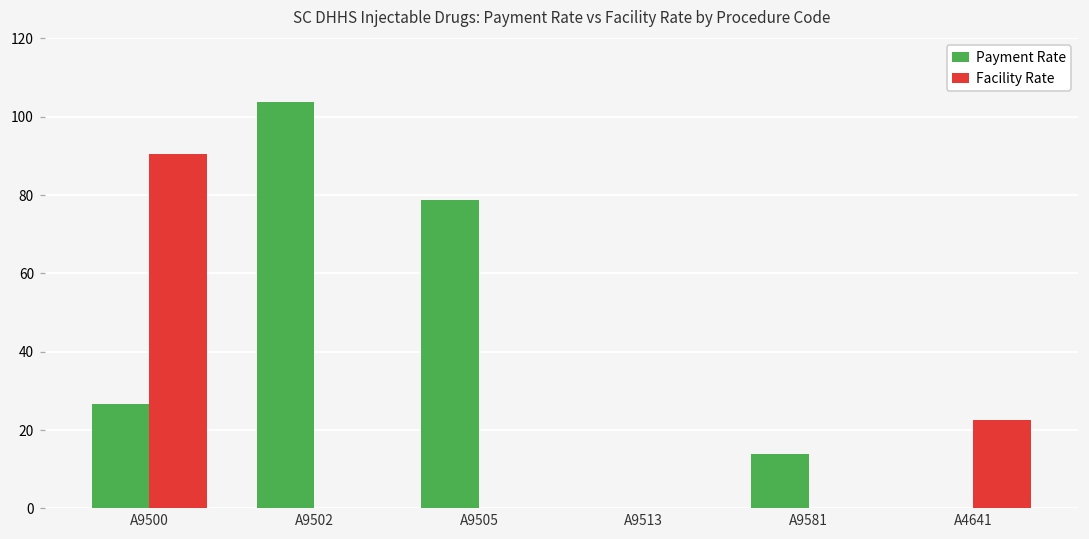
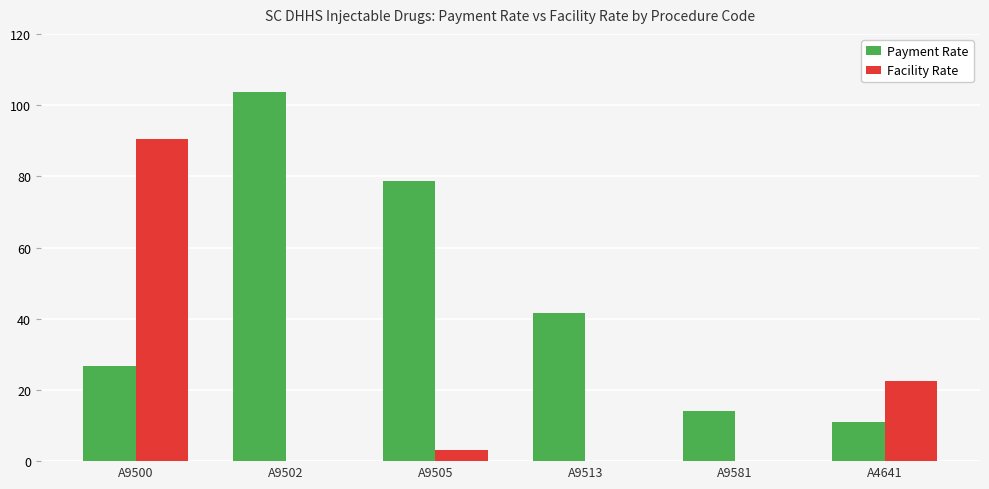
  {
    "Payment Rate": {
      "A9500": 27,
      "A9502": 104,
      "A9505": 79,
-     "A9513": 0,
+     "A9513": 42,
      "A9581": 14,
-     "A4641": 0
+     "A4641": 11
    },
    "Facility Rate": {
      "A9500": 91,
      "A9502": 0,
-     "A9505": 0,
+     "A9505": 3,
      "A9581": 0,
      "A4641": 23
    }
  }
